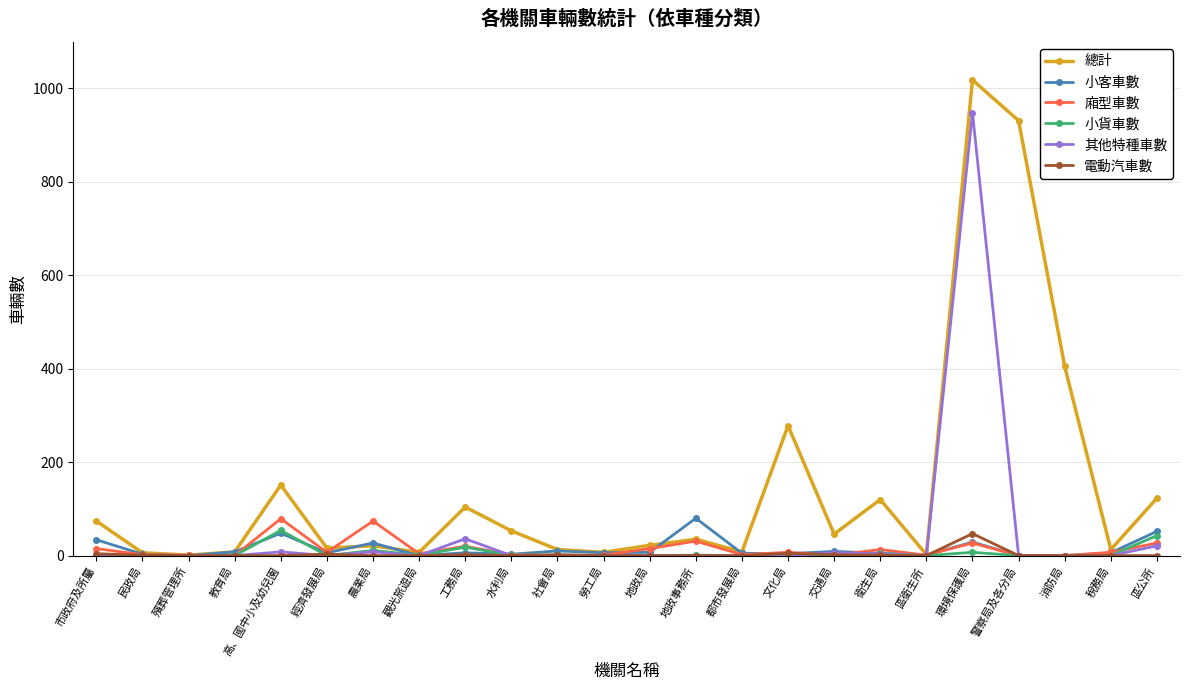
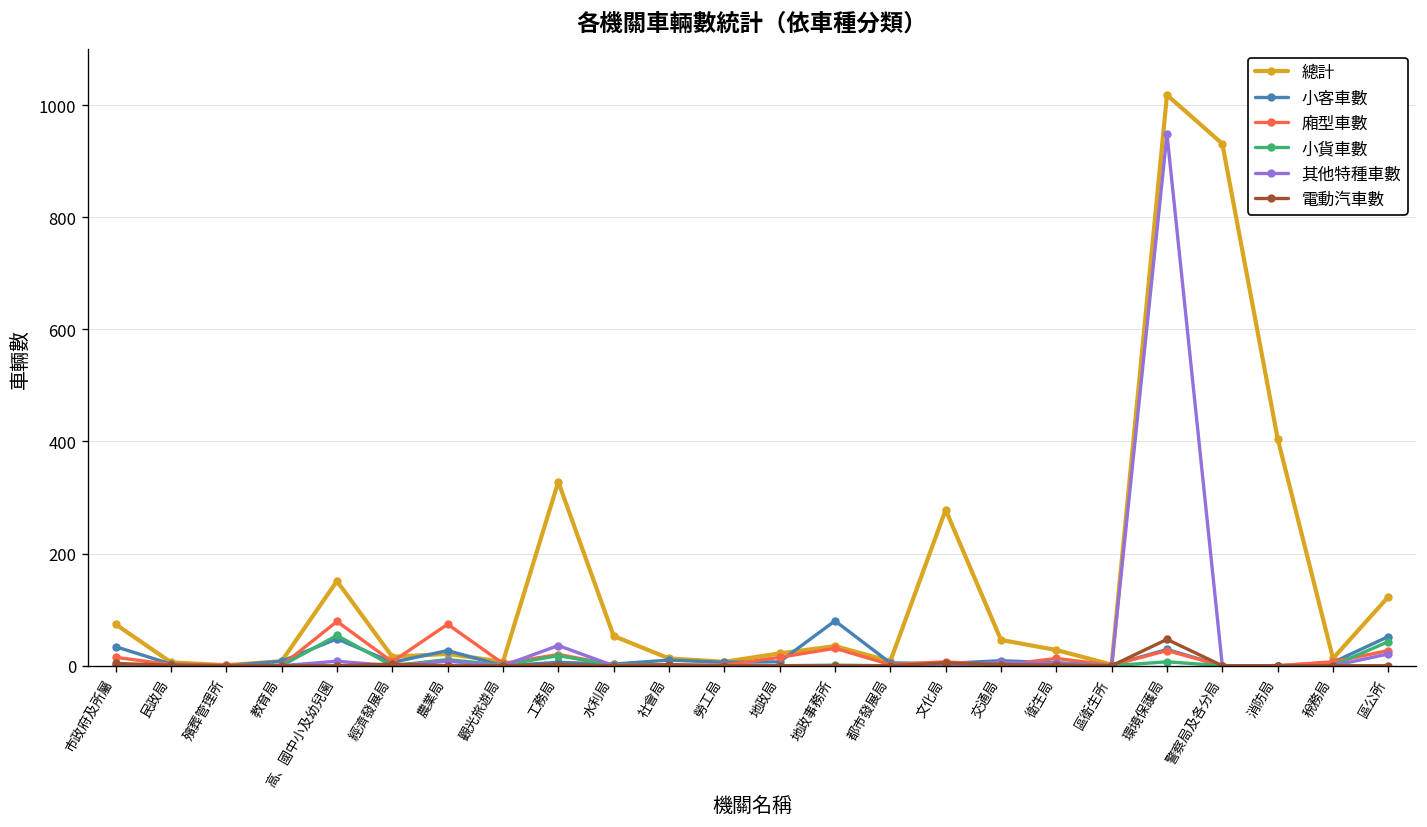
  {
    "總計": {
      "市政府及所屬": 70,
      "高、國中小及幼兒園": 150,
      "經濟發展局": 20,
      "農業局": 20,
-     "工務局": 100,
+     "工務局": 330,
      "水利局": 50,
      "地政局": 20,
      "文化局": 280,
      "交通局": 50,
-     "衛生局": 120,
+     "衛生局": 30,
      "環境保護局": 1020,
      "警察局及各分局": 930,
      "消防局": 410,
      "稅務局": 10,
      "區公所": 120
    },
    "小客車數": {
      "市政府及所屬": 30,
      "高、國中小及幼兒園": 50,
      "農業局": 30,
      "地政局": 10,
      "地政事務所": 80,
      "區公所": 50
    },
    "廂型車數": {
      "市政府及所屬": 20,
      "高、國中小及幼兒園": 80,
      "農業局": 70,
      "地政局": 20,
      "衛生局": 10,
      "區公所": 30
    },
    "小貨車數": {
      "高、國中小及幼兒園": 50,
      "環境保護局": 10,
      "區公所": 40
    },
    "其他特種車數": {
      "高、國中小及幼兒園": 10,
      "工務局": 40,
      "環境保護局": 950,
      "區公所": 20
    },
    "電動汽車數": {
      "高、國中小及幼兒園": 0,
      "農業局": 0,
      "環境保護局": 50,
      "區公所": 0
    }
  }
